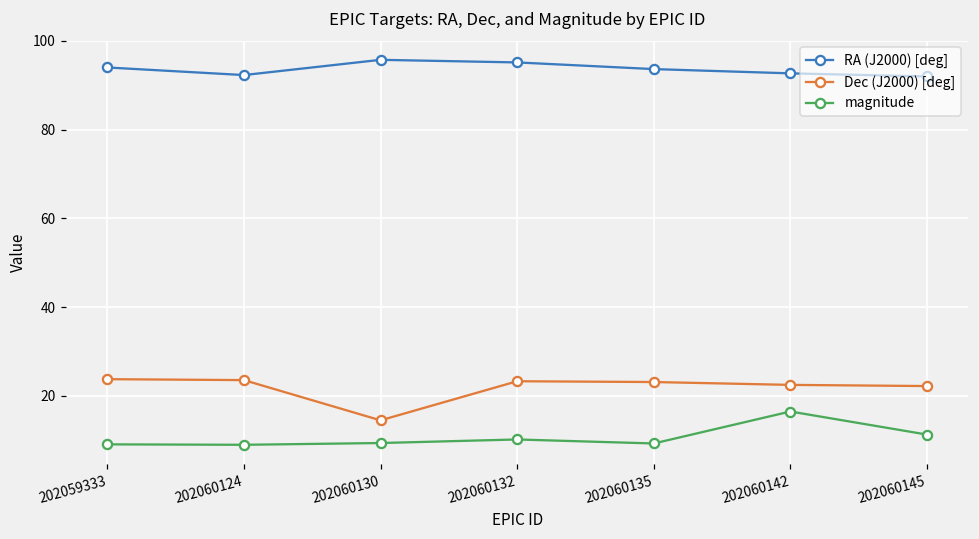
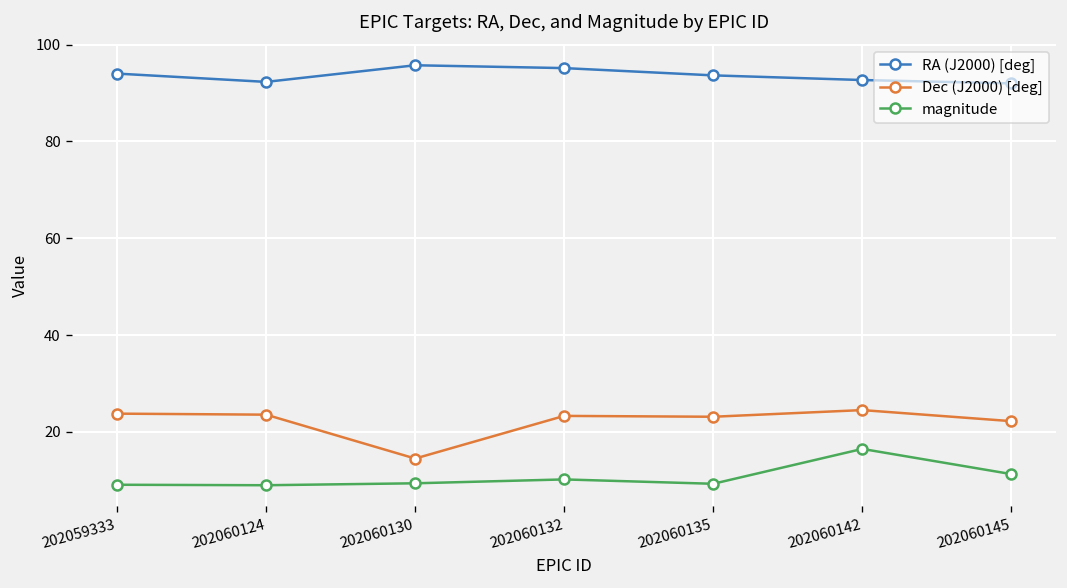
  {
    "RA (J2000) [deg]": {
      "202059333": 94,
      "202060124": 92,
      "202060130": 96,
      "202060132": 95,
      "202060135": 94,
      "202060142": 93
    },
    "Dec (J2000) [deg]": {
      "202059333": 24,
      "202060124": 24,
      "202060130": 15,
      "202060132": 23,
      "202060135": 23,
-     "202060142": 22,
+     "202060142": 25,
      "202060145": 22
    },
    "magnitude": {
      "202059333": 9,
      "202060124": 9,
      "202060130": 9,
      "202060132": 10,
      "202060135": 9,
      "202060142": 17,
      "202060145": 11
    }
  }
